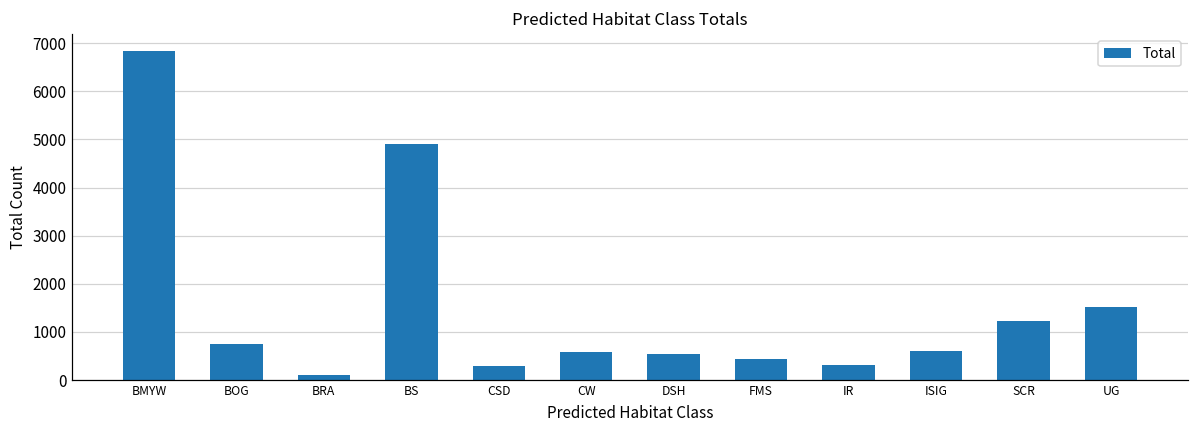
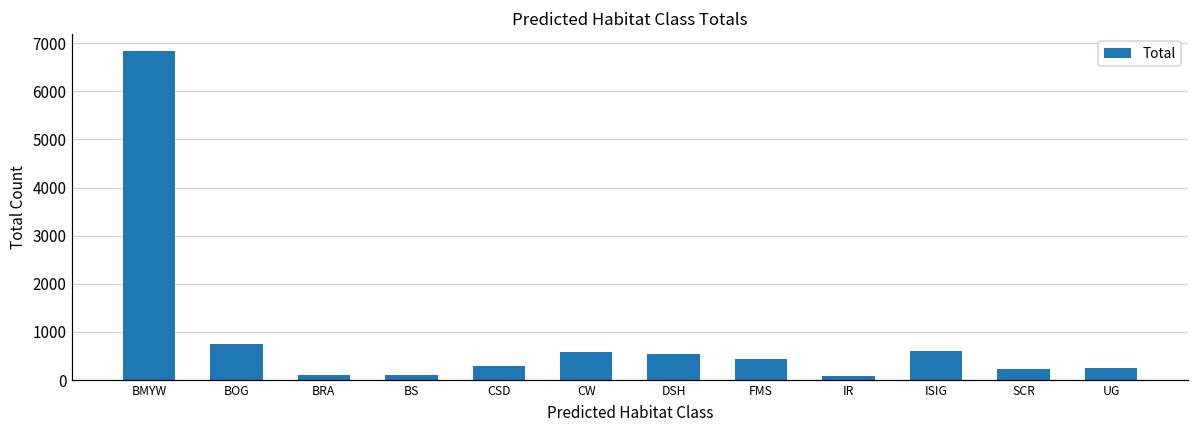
  {
    "BMYW": 6800,
    "BOG": 700,
    "BRA": 100,
-   "BS": 4900,
+   "BS": 100,
    "CSD": 300,
    "CW": 600,
    "DSH": 500,
    "FMS": 400,
-   "IR": 300,
+   "IR": 100,
    "ISIG": 600,
-   "SCR": 1200,
-   "UG": 1500
+   "SCR": 200,
+   "UG": 300
  }
